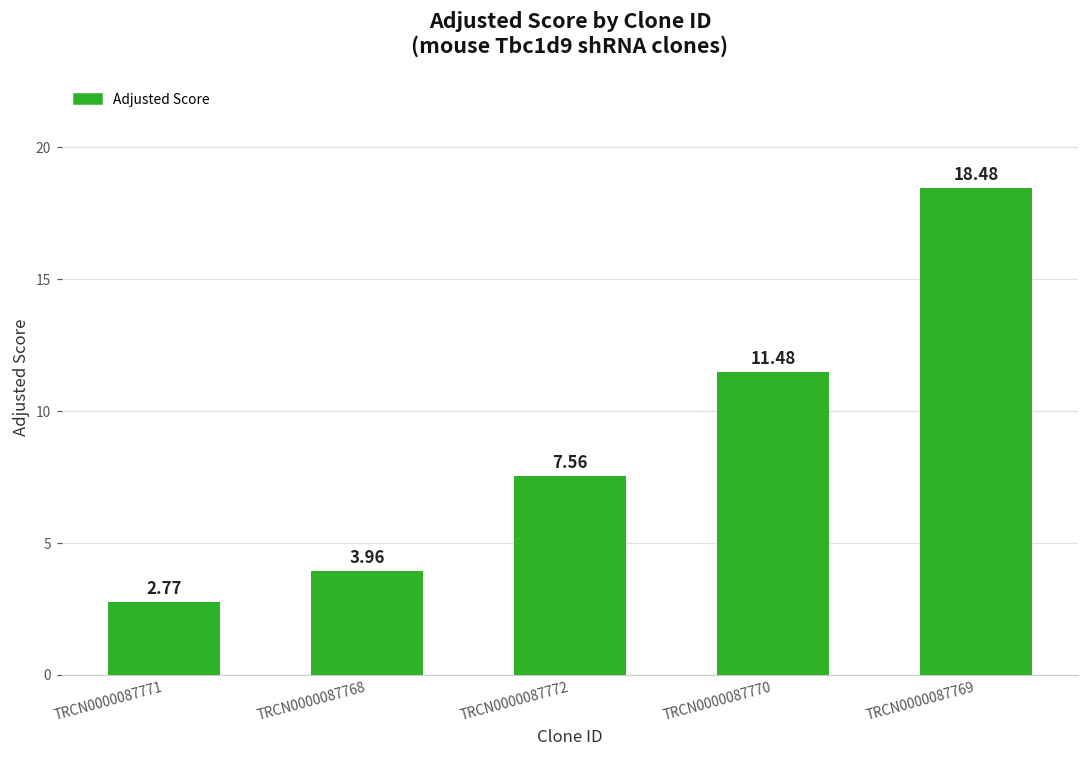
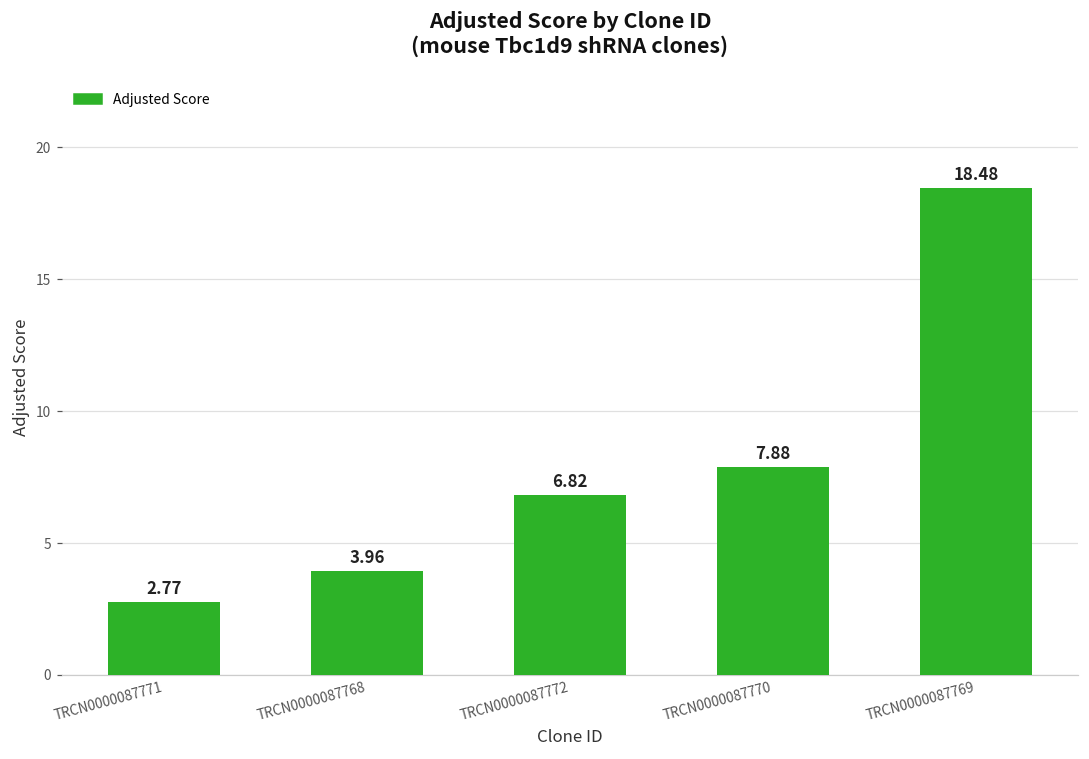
  {
    "TRCN0000087771": 2.77,
    "TRCN0000087768": 3.96,
-   "TRCN0000087772": 7.56,
-   "TRCN0000087770": 11.48,
+   "TRCN0000087772": 6.82,
+   "TRCN0000087770": 7.88,
    "TRCN0000087769": 18.48
  }
